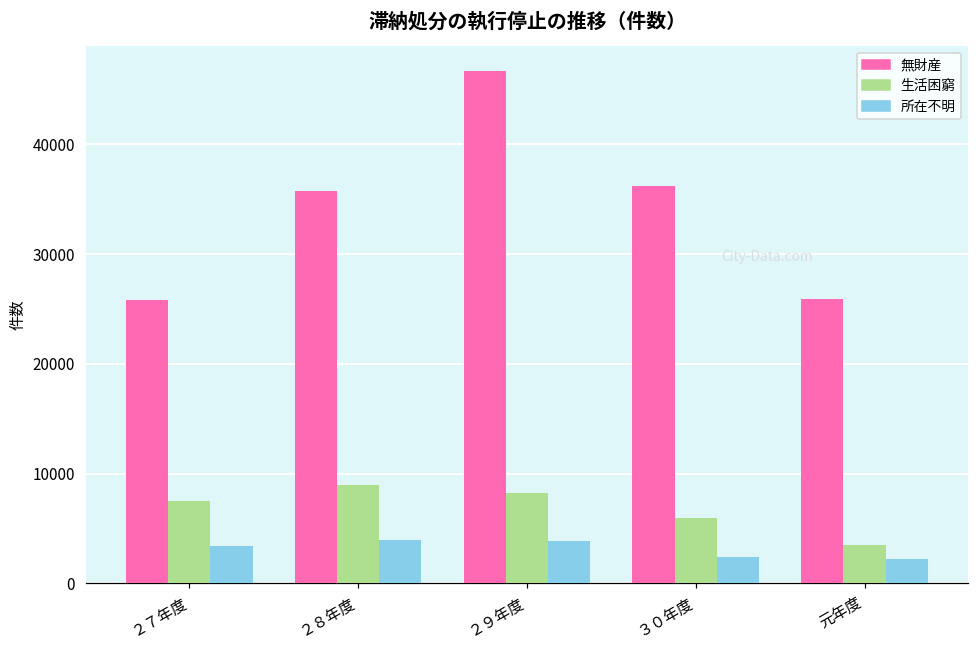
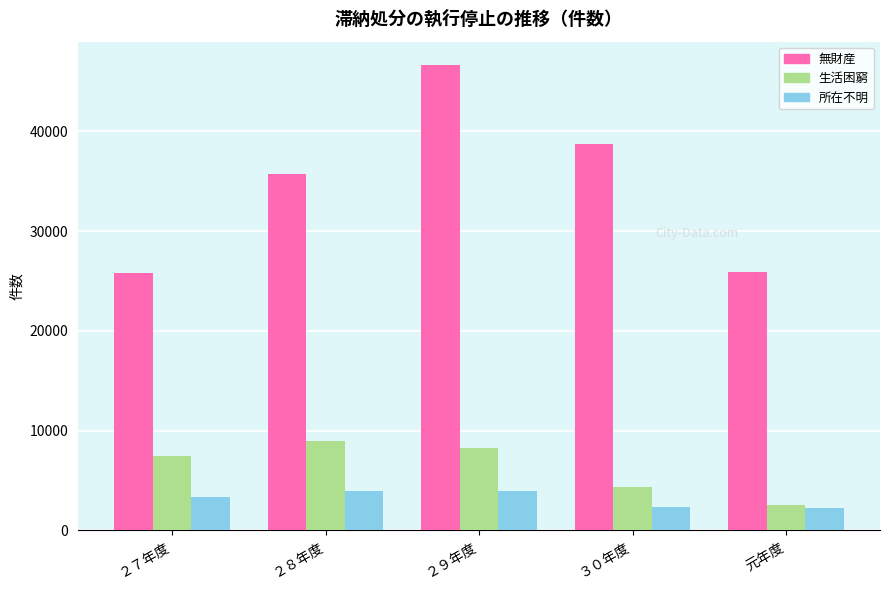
  {
    "無財産": {
      "２７年度": 26000,
      "２８年度": 36000,
      "２９年度": 47000,
-     "３０年度": 36000,
+     "３０年度": 39000,
      "元年度": 26000
    },
    "生活困窮": {
      "２７年度": 7000,
      "２８年度": 9000,
      "２９年度": 8000,
-     "３０年度": 6000,
-     "元年度": 4000
+     "３０年度": 4000,
+     "元年度": 3000
    },
    "所在不明": {
      "２７年度": 3000,
      "２８年度": 4000,
      "２９年度": 4000,
      "３０年度": 2000,
      "元年度": 2000
    }
  }
